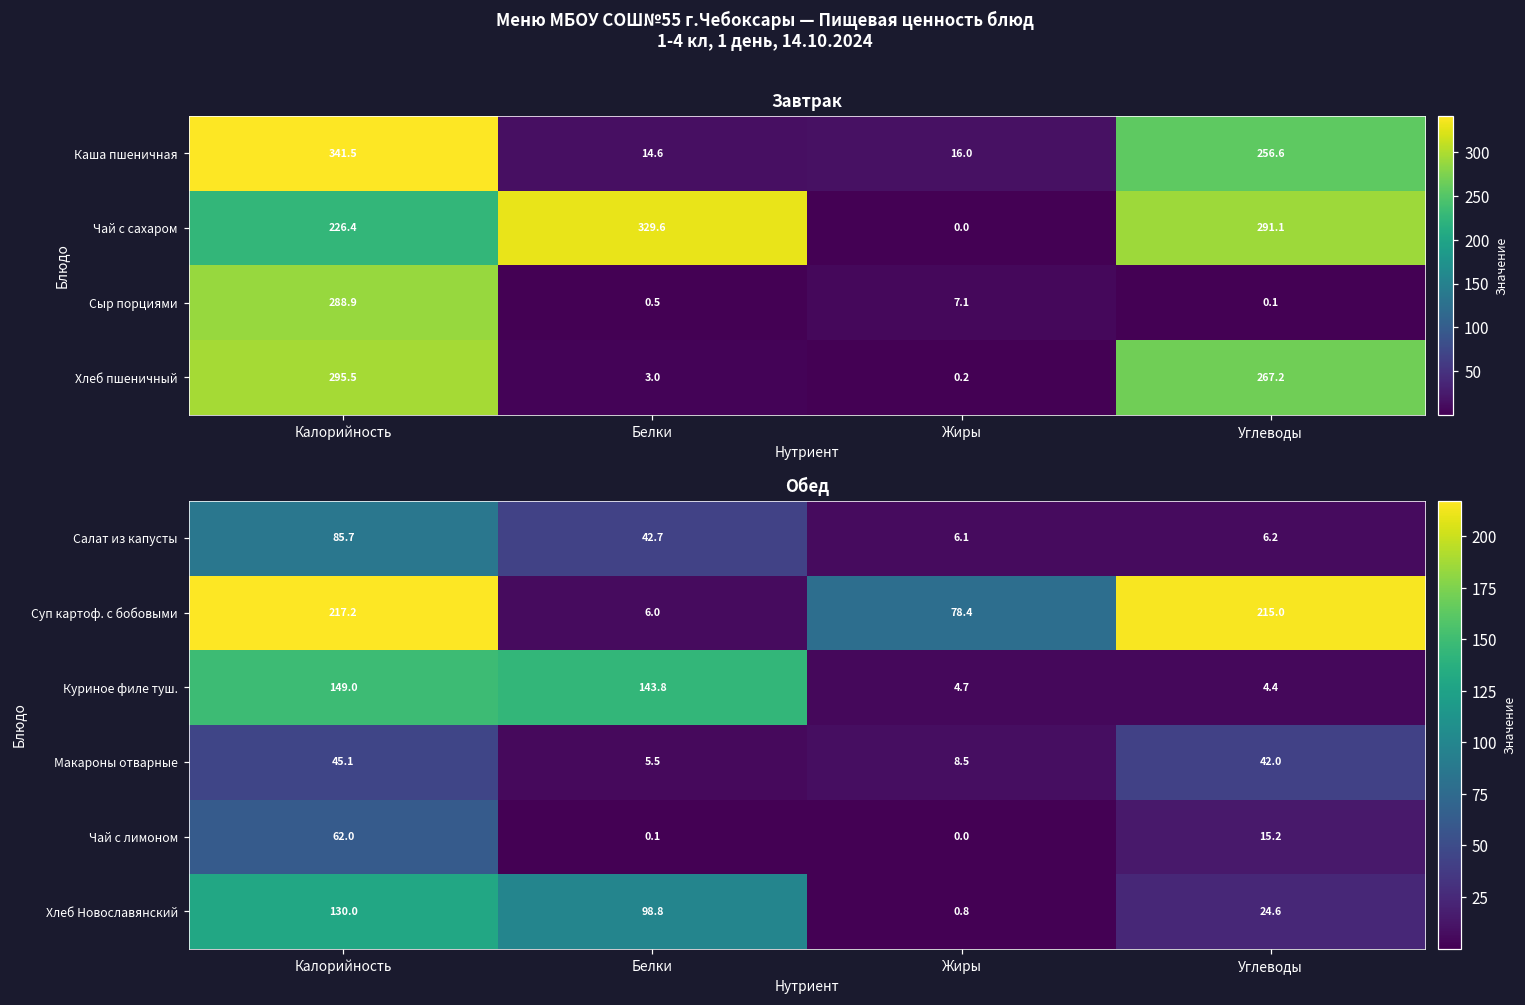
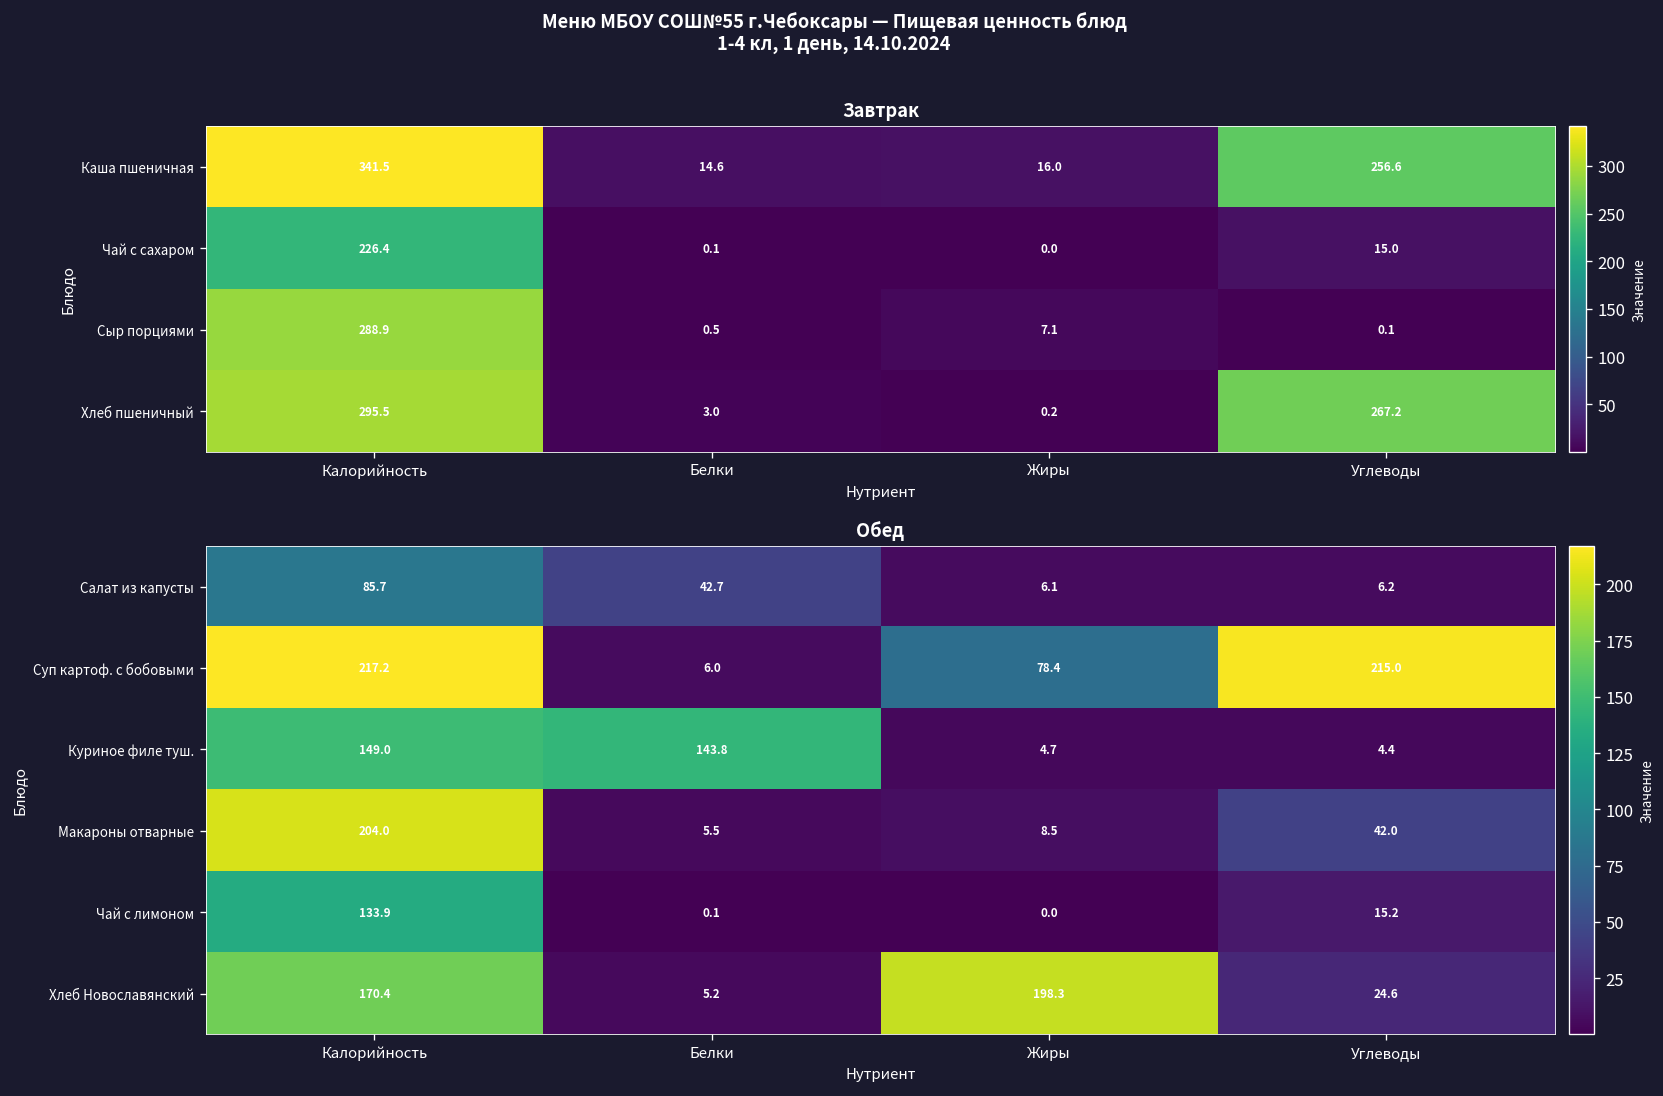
  {
    "Завтрак": {
      "Каша пшеничная": {
        "Калорийность": 341.5,
        "Белки": 14.6,
        "Жиры": 16.0,
        "Углеводы": 256.6
      },
      "Чай с сахаром": {
        "Калорийность": 226.4,
-       "Белки": 329.6,
+       "Белки": 0.1,
        "Жиры": 0.0,
-       "Углеводы": 291.1
+       "Углеводы": 15.0
      },
      "Сыр порциями": {
        "Калорийность": 288.9,
        "Белки": 0.5,
        "Жиры": 7.1,
        "Углеводы": 0.1
      },
      "Хлеб пшеничный": {
        "Калорийность": 295.5,
        "Белки": 3.0,
        "Жиры": 0.2,
        "Углеводы": 267.2
      }
    },
    "Обед": {
      "Салат из капусты": {
        "Калорийность": 85.7,
        "Белки": 42.7,
        "Жиры": 6.1,
        "Углеводы": 6.2
      },
      "Суп картоф. с бобовыми": {
        "Калорийность": 217.2,
        "Белки": 6.0,
        "Жиры": 78.4,
        "Углеводы": 215.0
      },
      "Куриное филе туш.": {
        "Калорийность": 149.0,
        "Белки": 143.8,
        "Жиры": 4.7,
        "Углеводы": 4.4
      },
      "Макароны отварные": {
-       "Калорийность": 45.1,
+       "Калорийность": 204.0,
        "Белки": 5.5,
        "Жиры": 8.5,
        "Углеводы": 42.0
      },
      "Чай с лимоном": {
-       "Калорийность": 62.0,
+       "Калорийность": 133.9,
        "Белки": 0.1,
        "Жиры": 0.0,
        "Углеводы": 15.2
      },
      "Хлеб Новославянский": {
-       "Калорийность": 130.0,
-       "Белки": 98.8,
-       "Жиры": 0.8,
+       "Калорийность": 170.4,
+       "Белки": 5.2,
+       "Жиры": 198.3,
        "Углеводы": 24.6
      }
    }
  }
